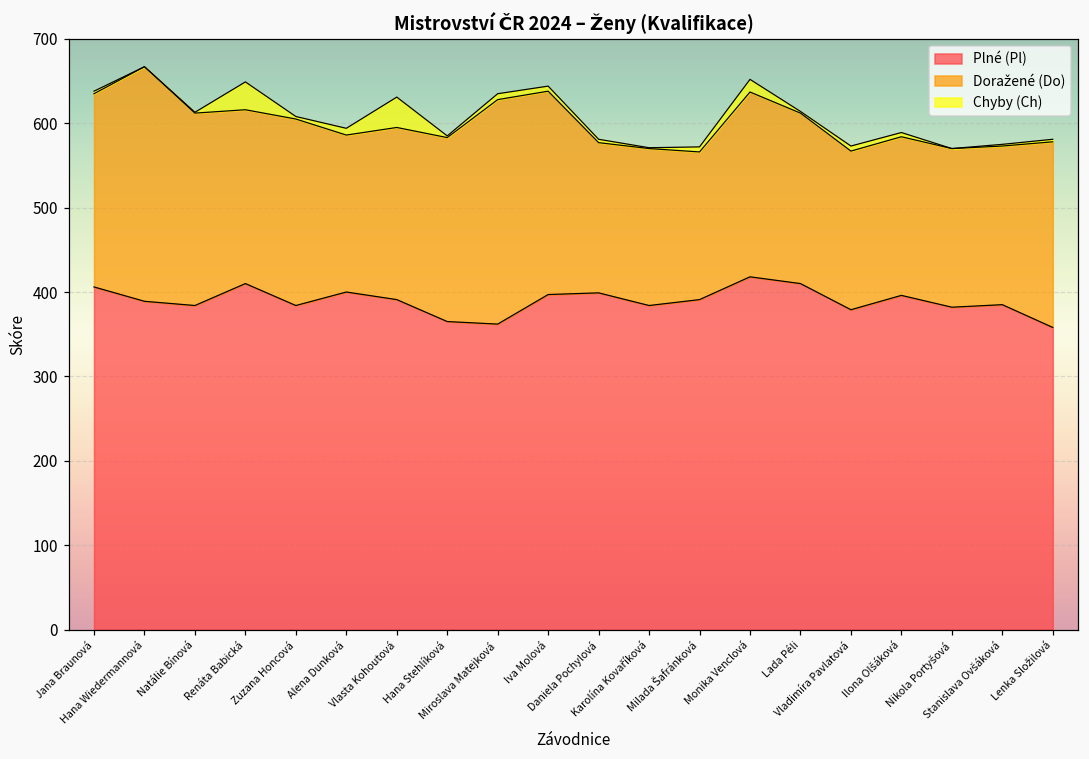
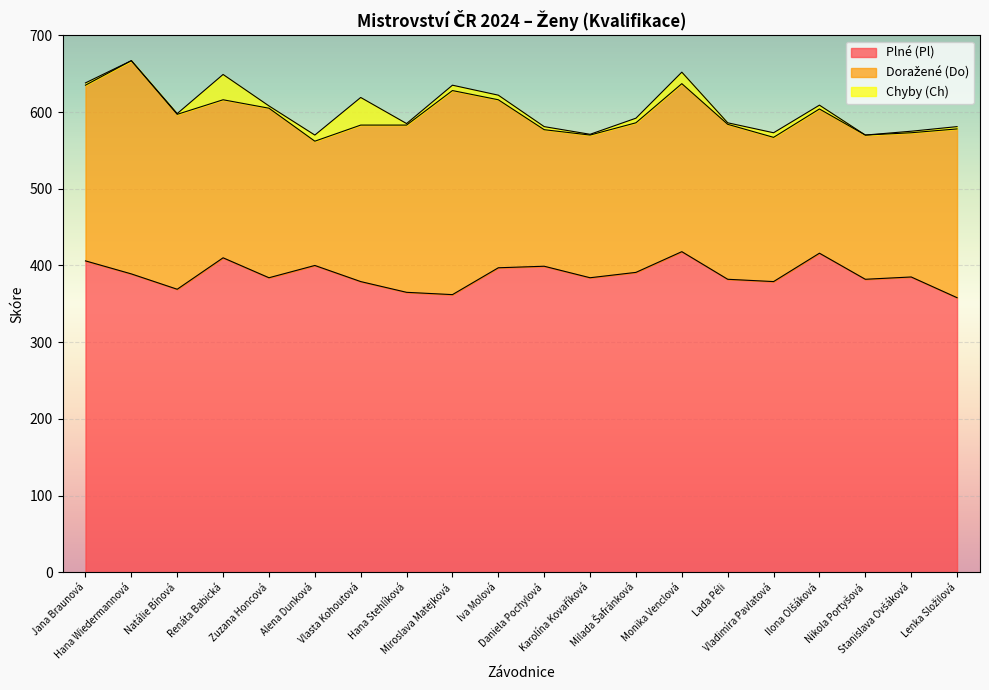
  {
    "Plné (Pl)": {
      "Jana Braunová": 410,
      "Hana Wiedermannová": 390,
-     "Natálie Bínová": 380,
+     "Natálie Bínová": 370,
      "Renáta Babická": 410,
      "Zuzana Honcová": 380,
      "Alena Dunková": 400,
-     "Vlasta Kohoutová": 390,
+     "Vlasta Kohoutová": 380,
      "Hana Stehlíková": 370,
      "Miroslava Matejková": 360,
      "Iva Molová": 400,
      "Daniela Pochylová": 400,
      "Karolína Kovaříková": 380,
      "Milada Šafránková": 390,
      "Monika Venclová": 420,
-     "Lada Péli": 410,
+     "Lada Péli": 380,
      "Vladimíra Pavlatová": 380,
-     "Ilona Olšáková": 400,
+     "Ilona Olšáková": 420,
      "Nikola Portyšová": 380,
      "Stanislava Ovšáková": 390,
      "Lenka Složilová": 360
    },
    "Doražené (Do)": {
      "Renáta Babická": 210,
-     "Alena Dunková": 190,
+     "Alena Dunková": 160,
      "Vlasta Kohoutová": 200,
      "Miroslava Matejková": 270,
-     "Iva Molová": 240,
+     "Iva Molová": 220,
      "Daniela Pochylová": 180,
-     "Milada Šafránková": 180,
+     "Milada Šafránková": 200,
      "Monika Venclová": 220,
      "Vladimíra Pavlatová": 190,
      "Ilona Olšáková": 190
    },
    "Chyby (Ch)": {
      "Renáta Babická": 30,
      "Alena Dunková": 10,
      "Vlasta Kohoutová": 40,
      "Miroslava Matejková": 10,
      "Iva Molová": 10,
      "Daniela Pochylová": 0,
      "Milada Šafránková": 10,
      "Monika Venclová": 20,
      "Vladimíra Pavlatová": 10,
      "Ilona Olšáková": 10
    }
  }
